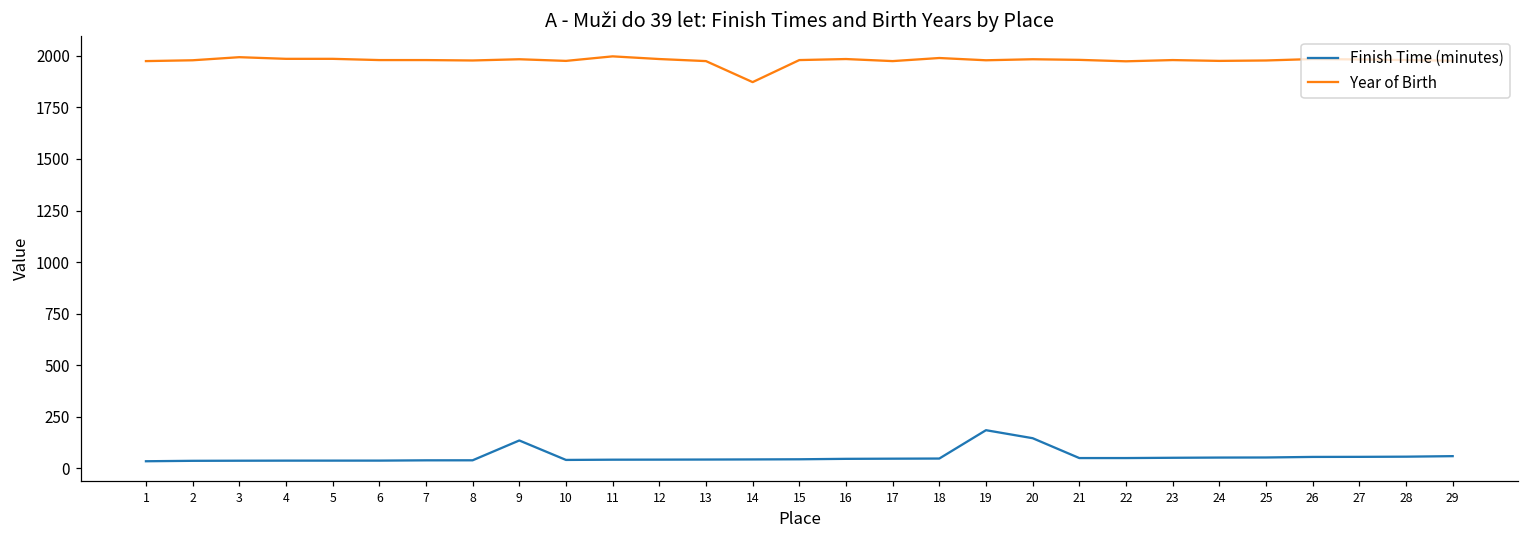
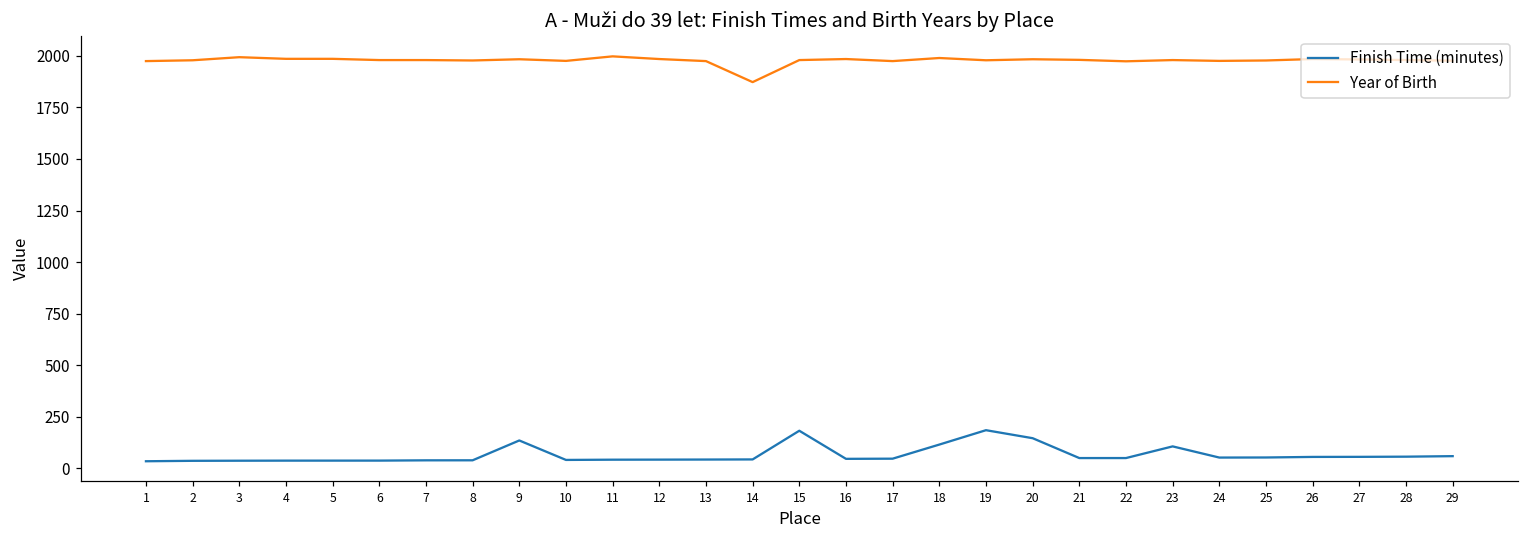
  {
    "Finish Time (minutes)": {
      "1": 30,
      "2": 40,
      "3": 40,
      "4": 40,
      "5": 40,
      "6": 40,
      "7": 40,
      "8": 40,
      "9": 130,
      "10": 40,
      "11": 40,
      "12": 40,
      "13": 40,
      "14": 40,
-     "15": 40,
+     "15": 180,
      "16": 50,
      "17": 50,
-     "18": 50,
+     "18": 110,
      "19": 180,
      "20": 150,
      "21": 50,
      "22": 50,
-     "23": 50,
+     "23": 110,
      "24": 50,
      "25": 50,
      "26": 50,
      "27": 50,
      "28": 60,
      "29": 60
    },
    "Year of Birth": {
      "1": 1980,
      "2": 1980,
      "3": 1990,
      "4": 1990,
      "5": 1990,
      "6": 1980,
      "7": 1980,
      "8": 1980,
      "9": 1980,
      "10": 1980,
      "11": 2000,
      "12": 1990,
      "13": 1980,
      "14": 1870,
      "15": 1980,
      "16": 1990,
      "17": 1980,
      "18": 1990,
      "19": 1980,
      "20": 1980,
      "21": 1980,
      "22": 1970,
      "23": 1980,
      "24": 1980,
      "25": 1980
    }
  }
